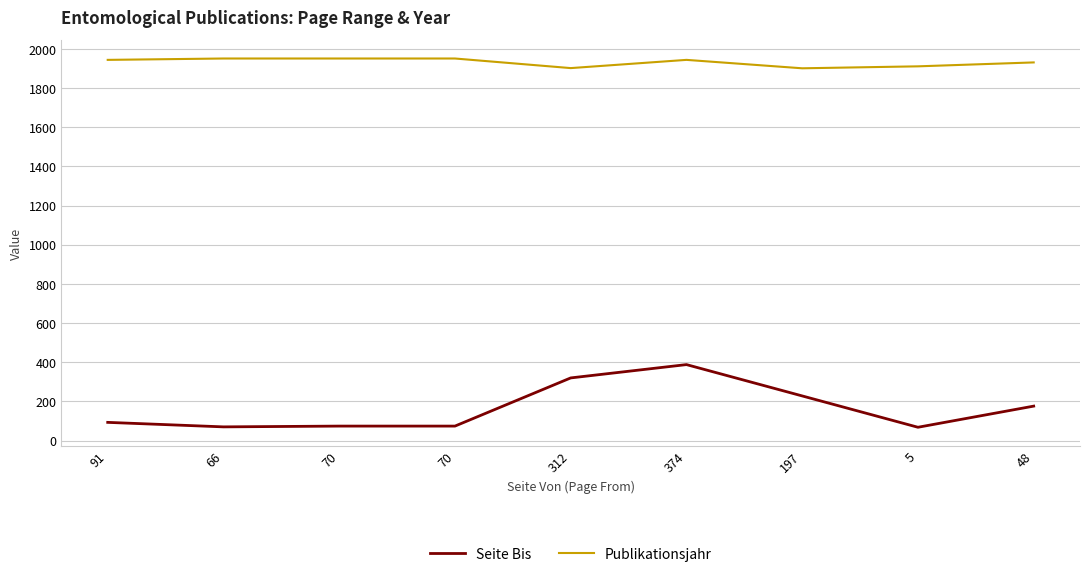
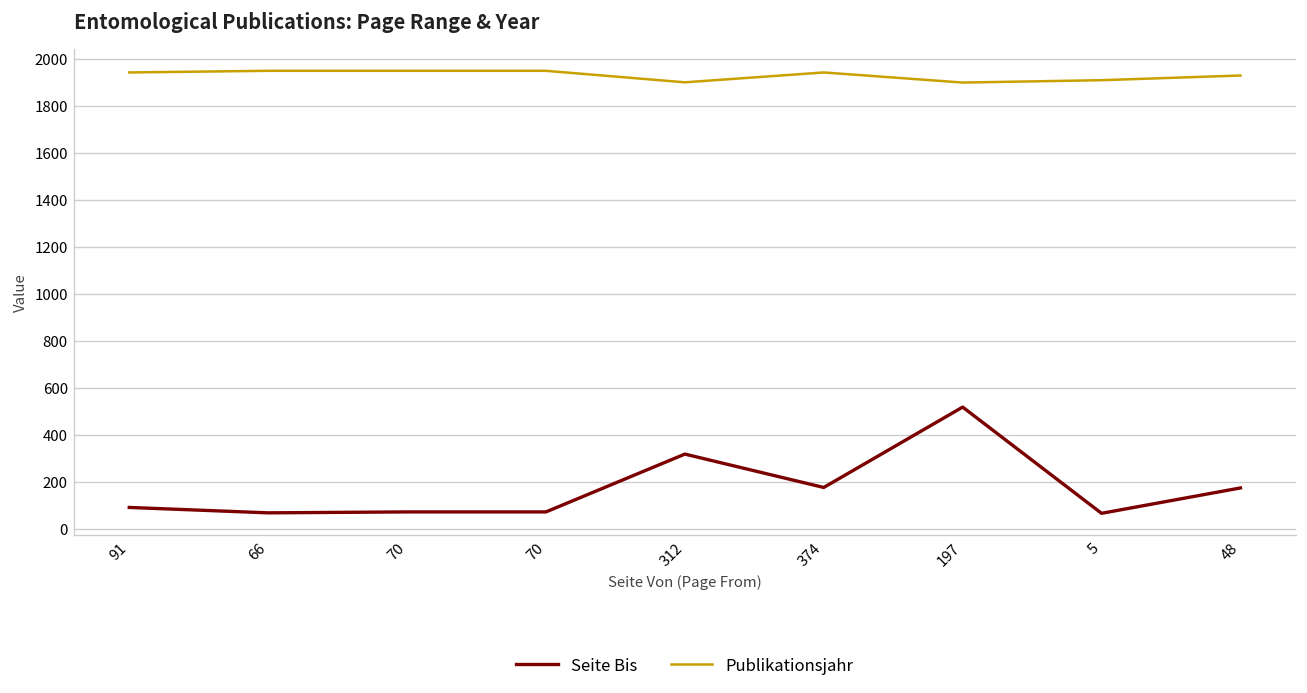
  {
    "Seite Bis": {
      "91": 90,
      "66": 70,
      "312": 320,
-     "374": 390,
-     "197": 230,
+     "374": 180,
+     "197": 520,
      "5": 70,
      "48": 180
    },
    "Publikationsjahr": {
      "91": 1940,
      "66": 1950,
      "312": 1900,
      "374": 1940,
      "197": 1900,
      "5": 1910,
      "48": 1930
    }
  }
